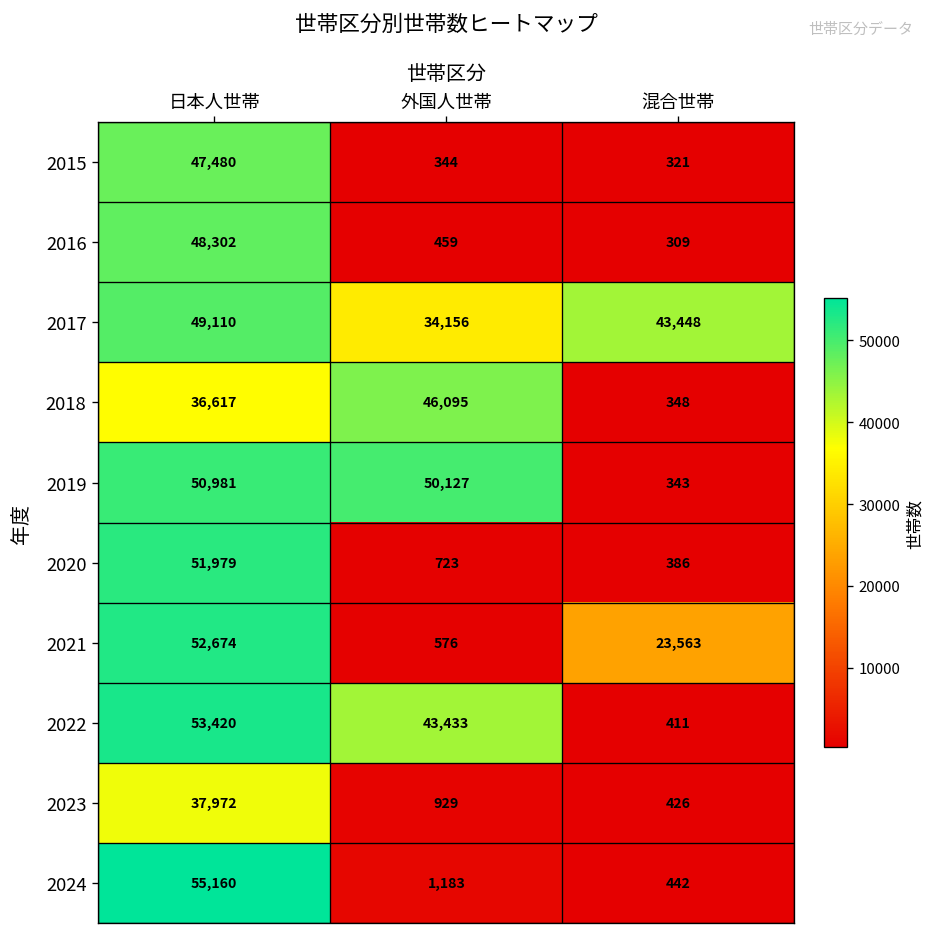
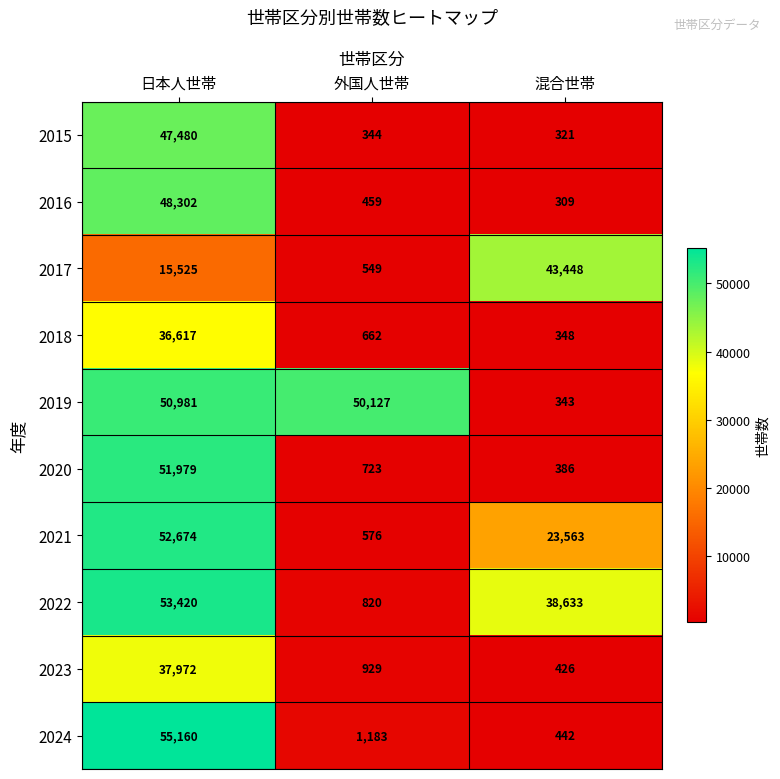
  {
    "2015": {
      "日本人世帯": "47,480",
      "外国人世帯": "344",
      "混合世帯": "321"
    },
    "2016": {
      "日本人世帯": "48,302",
      "外国人世帯": "459",
      "混合世帯": "309"
    },
    "2017": {
-     "日本人世帯": "49,110",
-     "外国人世帯": "34,156",
+     "日本人世帯": "15,525",
+     "外国人世帯": "549",
      "混合世帯": "43,448"
    },
    "2018": {
      "日本人世帯": "36,617",
-     "外国人世帯": "46,095",
+     "外国人世帯": "662",
      "混合世帯": "348"
    },
    "2019": {
      "日本人世帯": "50,981",
      "外国人世帯": "50,127",
      "混合世帯": "343"
    },
    "2020": {
      "日本人世帯": "51,979",
      "外国人世帯": "723",
      "混合世帯": "386"
    },
    "2021": {
      "日本人世帯": "52,674",
      "外国人世帯": "576",
      "混合世帯": "23,563"
    },
    "2022": {
      "日本人世帯": "53,420",
-     "外国人世帯": "43,433",
-     "混合世帯": "411"
+     "外国人世帯": "820",
+     "混合世帯": "38,633"
    },
    "2023": {
      "日本人世帯": "37,972",
      "外国人世帯": "929",
      "混合世帯": "426"
    },
    "2024": {
      "日本人世帯": "55,160",
      "外国人世帯": "1,183",
      "混合世帯": "442"
    }
  }
